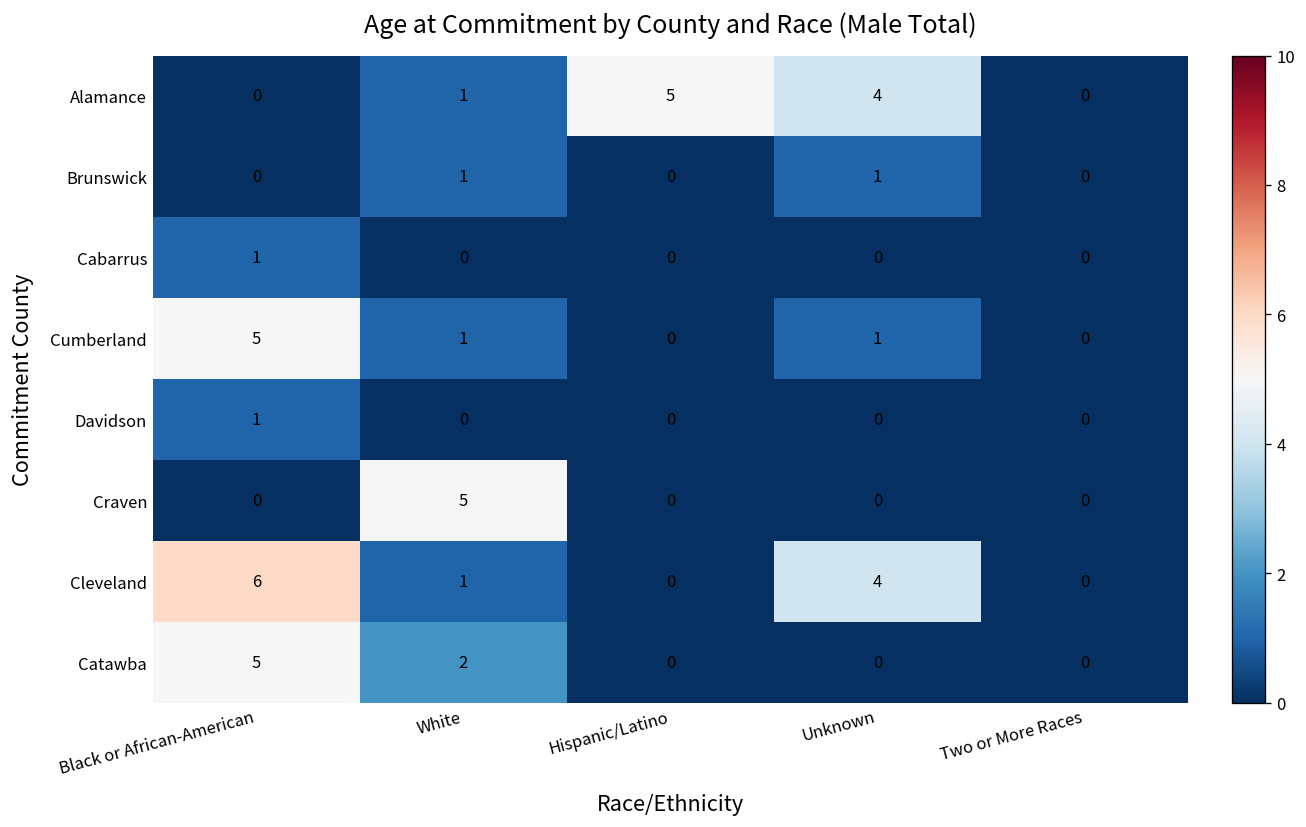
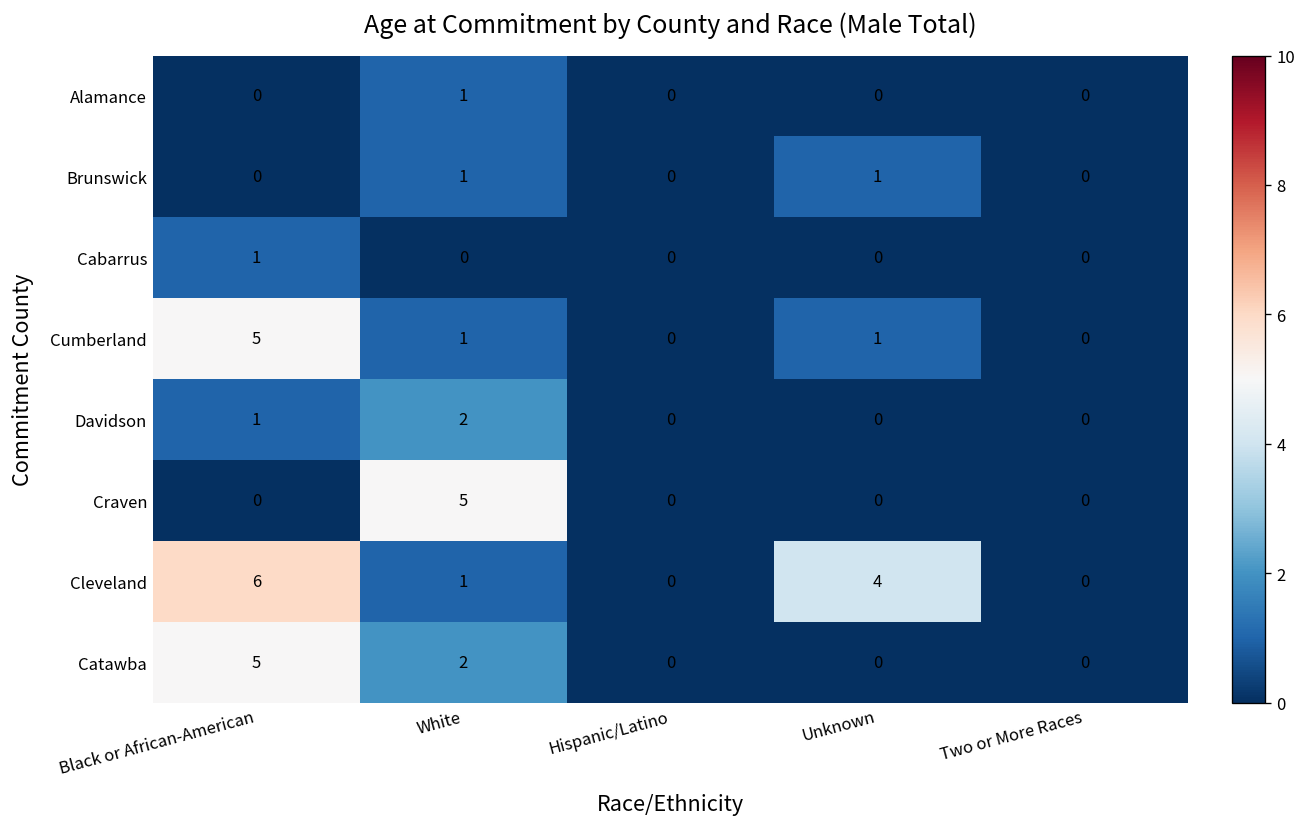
  {
    "Alamance": {
      "Black or African-American": 0,
      "White": 1,
-     "Hispanic/Latino": 5,
-     "Unknown": 4,
+     "Hispanic/Latino": 0,
+     "Unknown": 0,
      "Two or More Races": 0
    },
    "Brunswick": {
      "Black or African-American": 0,
      "White": 1,
      "Hispanic/Latino": 0,
      "Unknown": 1,
      "Two or More Races": 0
    },
    "Cabarrus": {
      "Black or African-American": 1,
      "White": 0,
      "Hispanic/Latino": 0,
      "Unknown": 0,
      "Two or More Races": 0
    },
    "Cumberland": {
      "Black or African-American": 5,
      "White": 1,
      "Hispanic/Latino": 0,
      "Unknown": 1,
      "Two or More Races": 0
    },
    "Davidson": {
      "Black or African-American": 1,
-     "White": 0,
+     "White": 2,
      "Hispanic/Latino": 0,
      "Unknown": 0,
      "Two or More Races": 0
    },
    "Craven": {
      "Black or African-American": 0,
      "White": 5,
      "Hispanic/Latino": 0,
      "Unknown": 0,
      "Two or More Races": 0
    },
    "Cleveland": {
      "Black or African-American": 6,
      "White": 1,
      "Hispanic/Latino": 0,
      "Unknown": 4,
      "Two or More Races": 0
    },
    "Catawba": {
      "Black or African-American": 5,
      "White": 2,
      "Hispanic/Latino": 0,
      "Unknown": 0,
      "Two or More Races": 0
    }
  }
